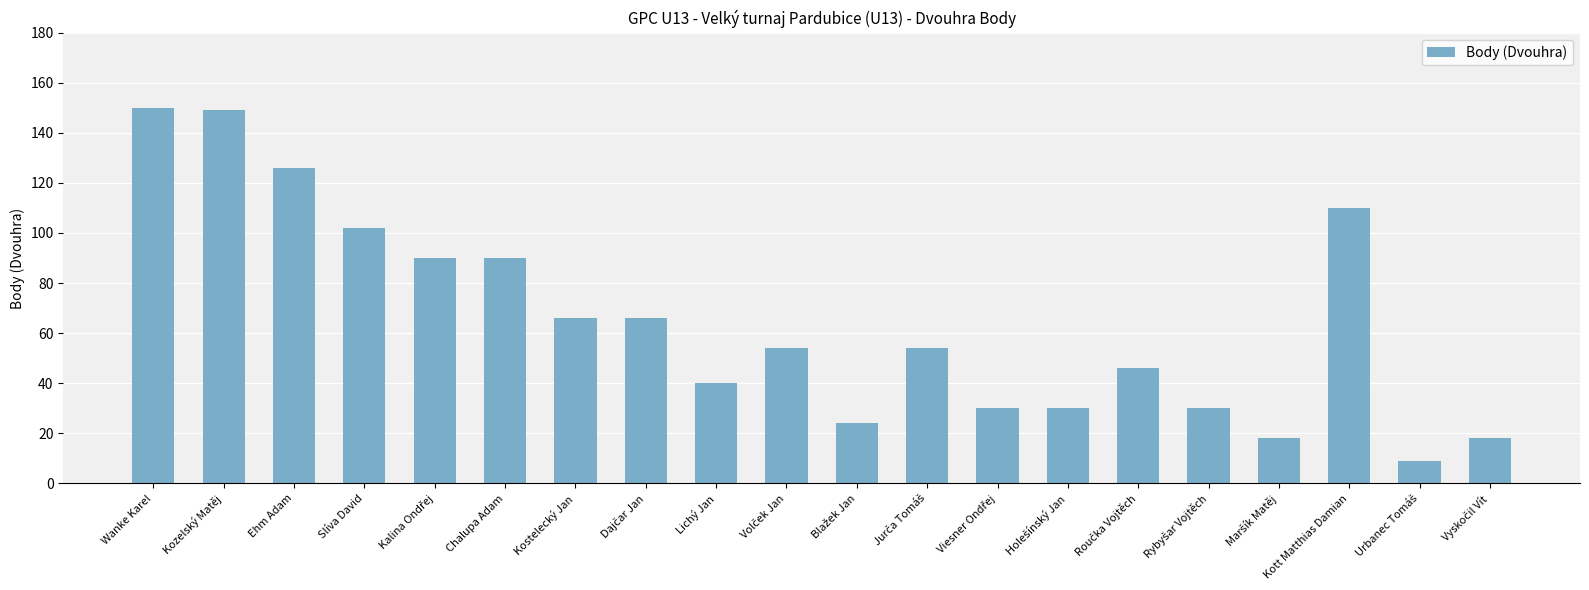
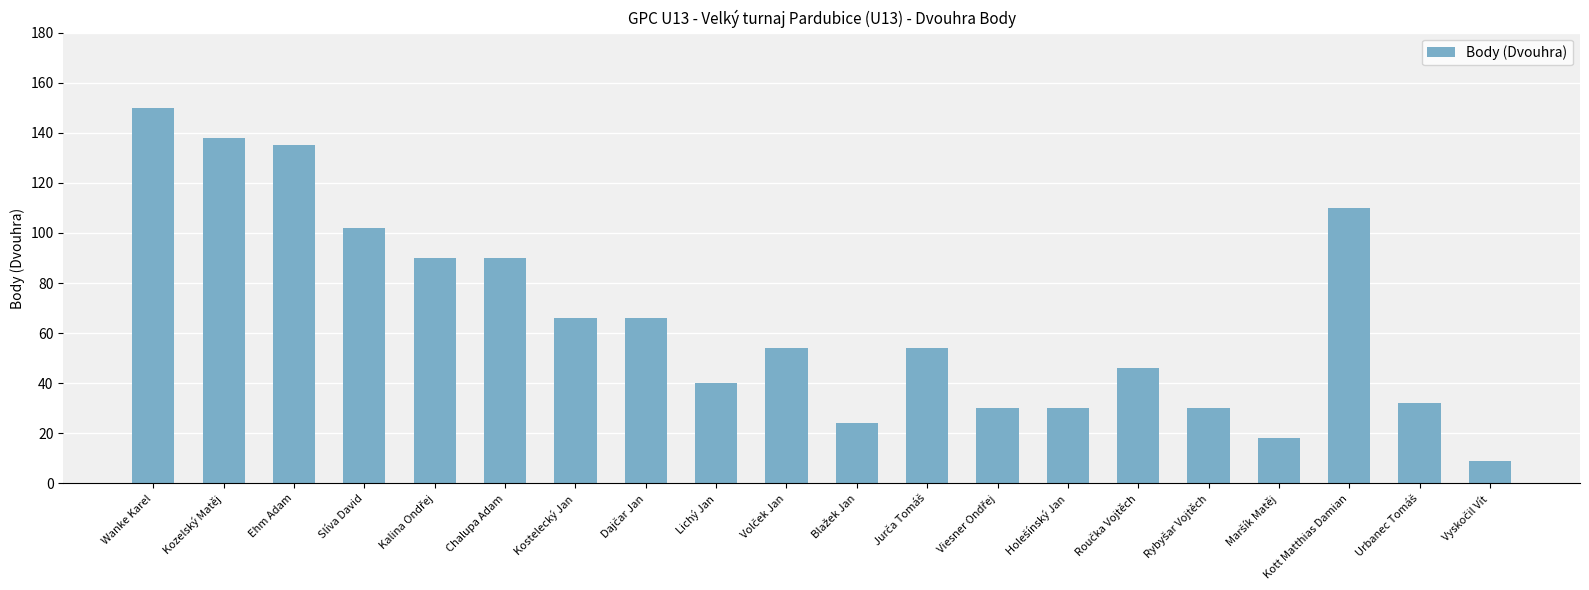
  {
    "Wanke Karel": 150,
-   "Kozelský Matěj": 149,
-   "Ehm Adam": 126,
+   "Kozelský Matěj": 138,
+   "Ehm Adam": 135,
    "Slíva David": 102,
    "Kalina Ondřej": 90,
    "Chalupa Adam": 90,
    "Kostelecký Jan": 66,
    "Dajčar Jan": 66,
    "Lichý Jan": 40,
    "Volček Jan": 54,
    "Blažek Jan": 24,
    "Jurča Tomáš": 54,
    "Viesner Ondřej": 30,
    "Holešínský Jan": 30,
    "Roučka Vojtěch": 46,
    "Rybyšar Vojtěch": 30,
    "Maršík Matěj": 18,
    "Kott Matthias Damian": 110,
-   "Urbanec Tomáš": 9,
-   "Vyskočil Vít": 18
+   "Urbanec Tomáš": 32,
+   "Vyskočil Vít": 9
  }
